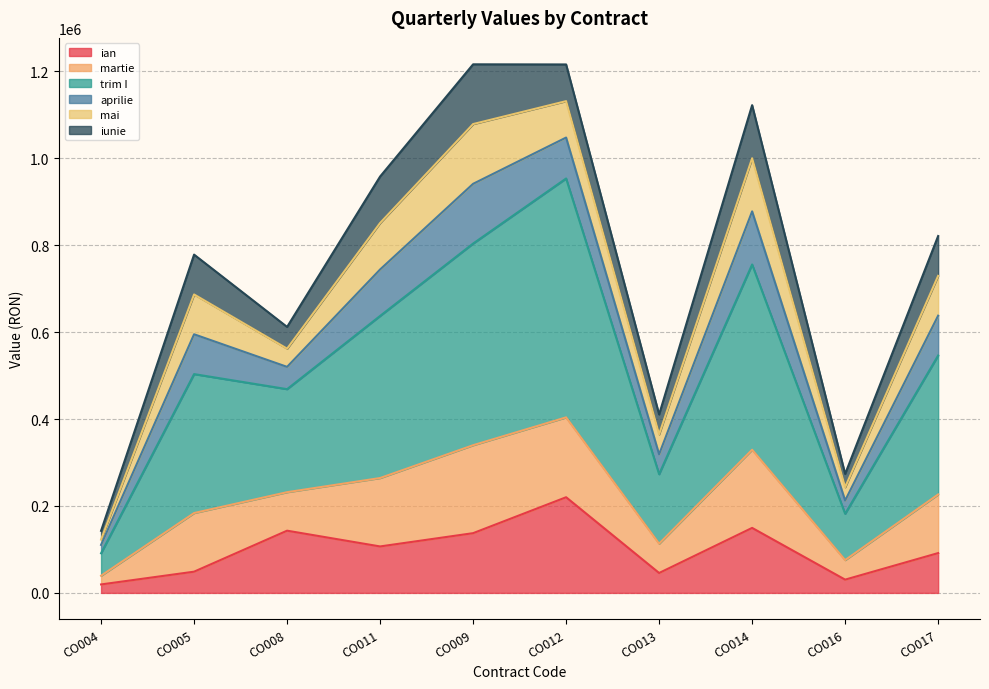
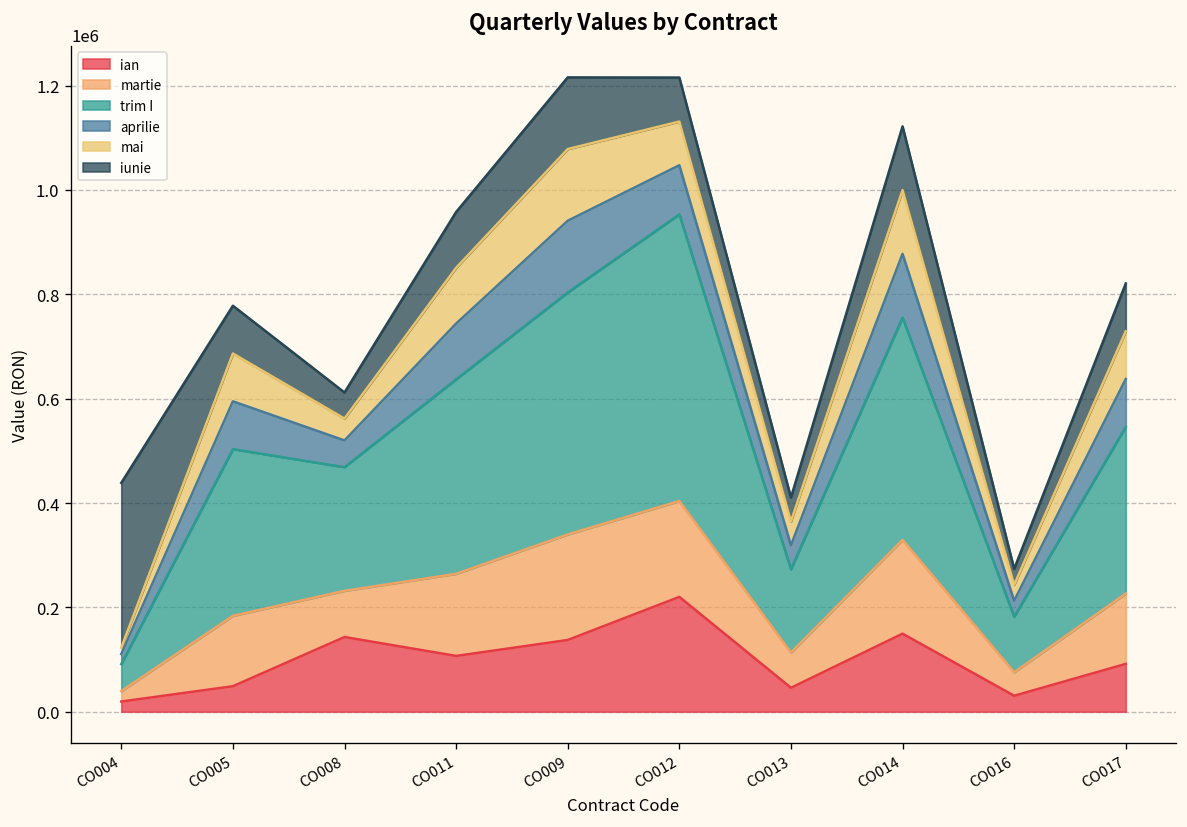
  {
    "ian": {
      "CO004": 20000,
      "CO005": 50000,
      "CO008": 140000,
      "CO011": 110000,
      "CO009": 140000,
      "CO012": 220000,
      "CO013": 50000,
      "CO014": 150000,
      "CO016": 30000,
      "CO017": 90000
    },
    "iunie": {
-     "CO004": 20000,
+     "CO004": 320000,
      "CO005": 90000,
      "CO008": 50000,
      "CO011": 110000,
      "CO009": 140000,
      "CO012": 80000,
      "CO013": 50000,
      "CO014": 120000,
      "CO016": 30000,
      "CO017": 90000
    }
  }
